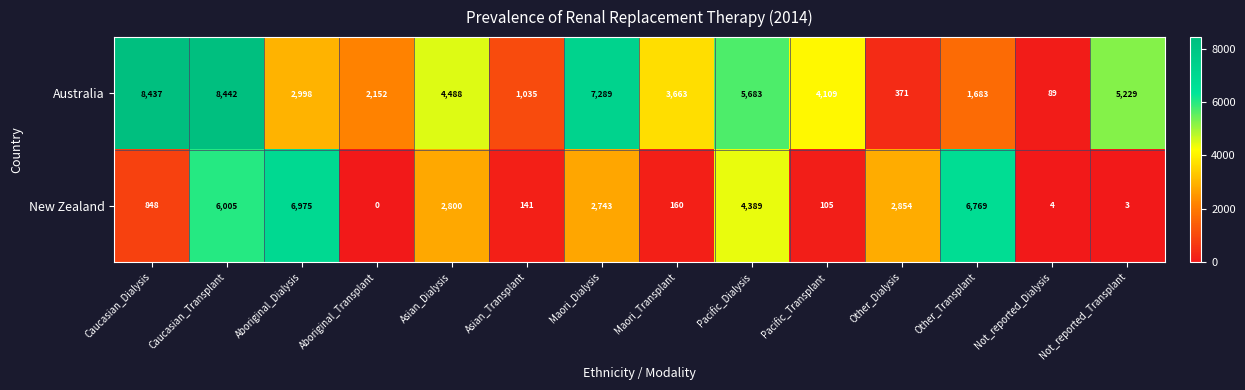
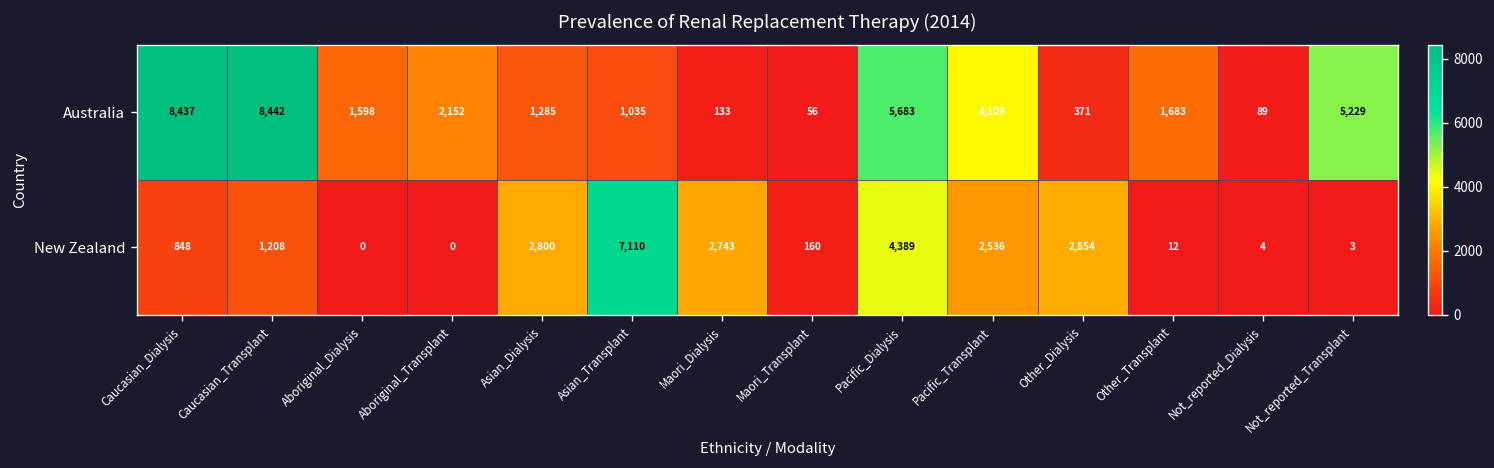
  {
    "Australia": {
      "Caucasian_Dialysis": "8,437",
      "Caucasian_Transplant": "8,442",
-     "Aboriginal_Dialysis": "2,998",
+     "Aboriginal_Dialysis": "1,598",
      "Aboriginal_Transplant": "2,152",
-     "Asian_Dialysis": "4,488",
+     "Asian_Dialysis": "1,285",
      "Asian_Transplant": "1,035",
-     "Maori_Dialysis": "7,289",
-     "Maori_Transplant": "3,663",
+     "Maori_Dialysis": "133",
+     "Maori_Transplant": "56",
      "Pacific_Dialysis": "5,683",
      "Pacific_Transplant": "4,109",
      "Other_Dialysis": "371",
      "Other_Transplant": "1,683",
      "Not_reported_Dialysis": "89",
      "Not_reported_Transplant": "5,229"
    },
    "New Zealand": {
      "Caucasian_Dialysis": "848",
-     "Caucasian_Transplant": "6,005",
-     "Aboriginal_Dialysis": "6,975",
+     "Caucasian_Transplant": "1,208",
+     "Aboriginal_Dialysis": "0",
      "Aboriginal_Transplant": "0",
      "Asian_Dialysis": "2,800",
-     "Asian_Transplant": "141",
+     "Asian_Transplant": "7,110",
      "Maori_Dialysis": "2,743",
      "Maori_Transplant": "160",
      "Pacific_Dialysis": "4,389",
-     "Pacific_Transplant": "105",
+     "Pacific_Transplant": "2,536",
      "Other_Dialysis": "2,854",
-     "Other_Transplant": "6,769",
+     "Other_Transplant": "12",
      "Not_reported_Dialysis": "4",
      "Not_reported_Transplant": "3"
    }
  }
